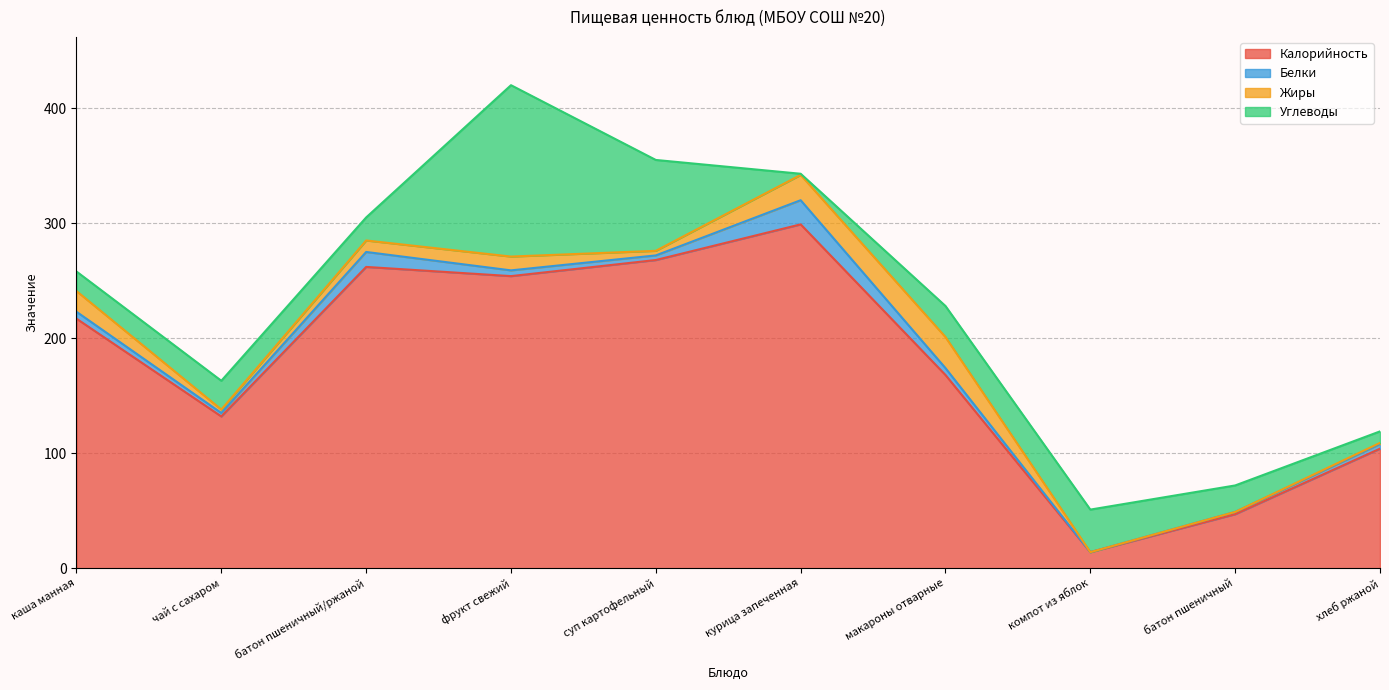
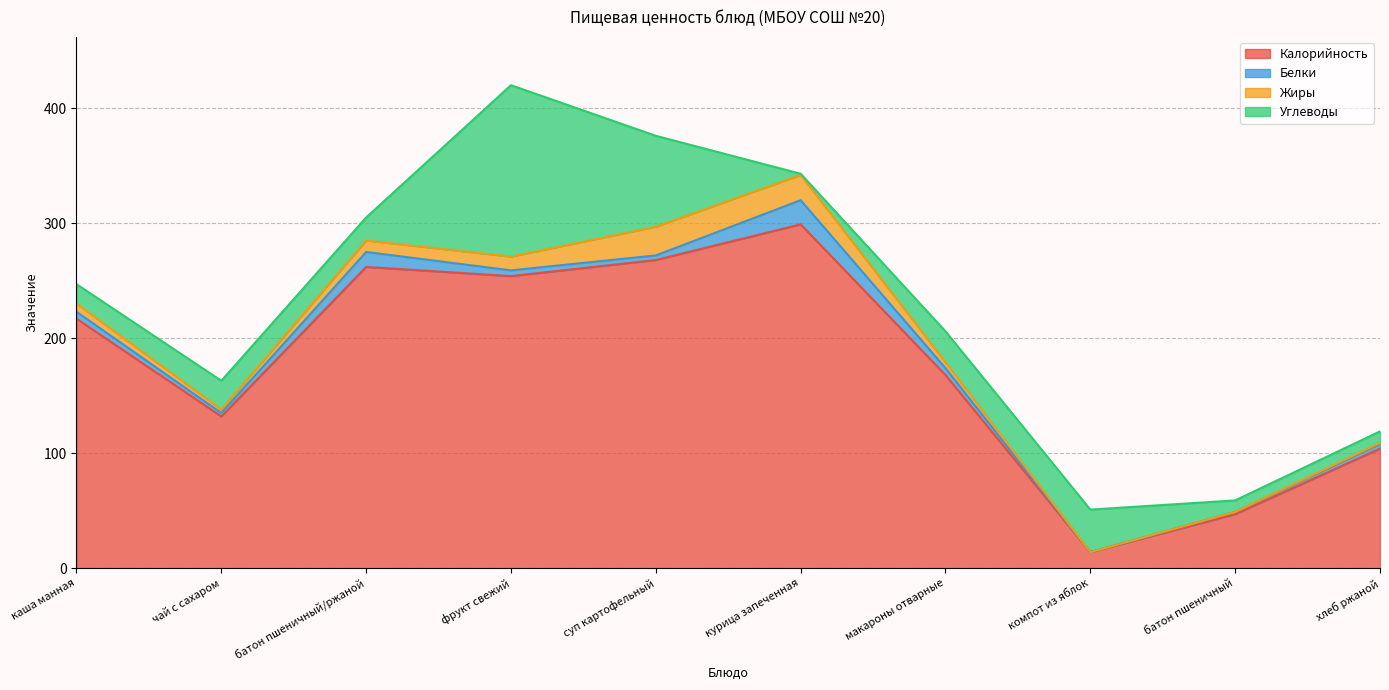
  {
    "Калорийность": {
      "каша манная": 217,
      "чай с сахаром": 132,
      "батон пшеничный/ржаной": 262,
      "фрукт свежий": 254,
      "суп картофельный": 268,
      "курица запеченная": 299,
      "макароны отварные": 168,
      "хлеб ржаной": 104
    },
    "Белки": {
      "каша манная": 6,
      "чай с сахаром": 3,
      "батон пшеничный/ржаной": 13,
      "фрукт свежий": 5,
      "суп картофельный": 4,
      "курица запеченная": 21,
      "макароны отварные": 6
    },
    "Жиры": {
-     "каша манная": 18,
+     "каша манная": 7,
      "чай с сахаром": 3,
      "батон пшеничный/ржаной": 10,
      "фрукт свежий": 12,
-     "суп картофельный": 4,
-     "макароны отварные": 27
+     "суп картофельный": 25,
+     "макароны отварные": 5
    },
    "Углеводы": {
      "каша манная": 17,
      "чай с сахаром": 25,
      "батон пшеничный/ржаной": 20,
      "фрукт свежий": 149,
      "суп картофельный": 79,
      "макароны отварные": 27,
      "компот из яблок": 37,
-     "батон пшеничный": 23,
+     "батон пшеничный": 10,
      "хлеб ржаной": 10
    }
  }
